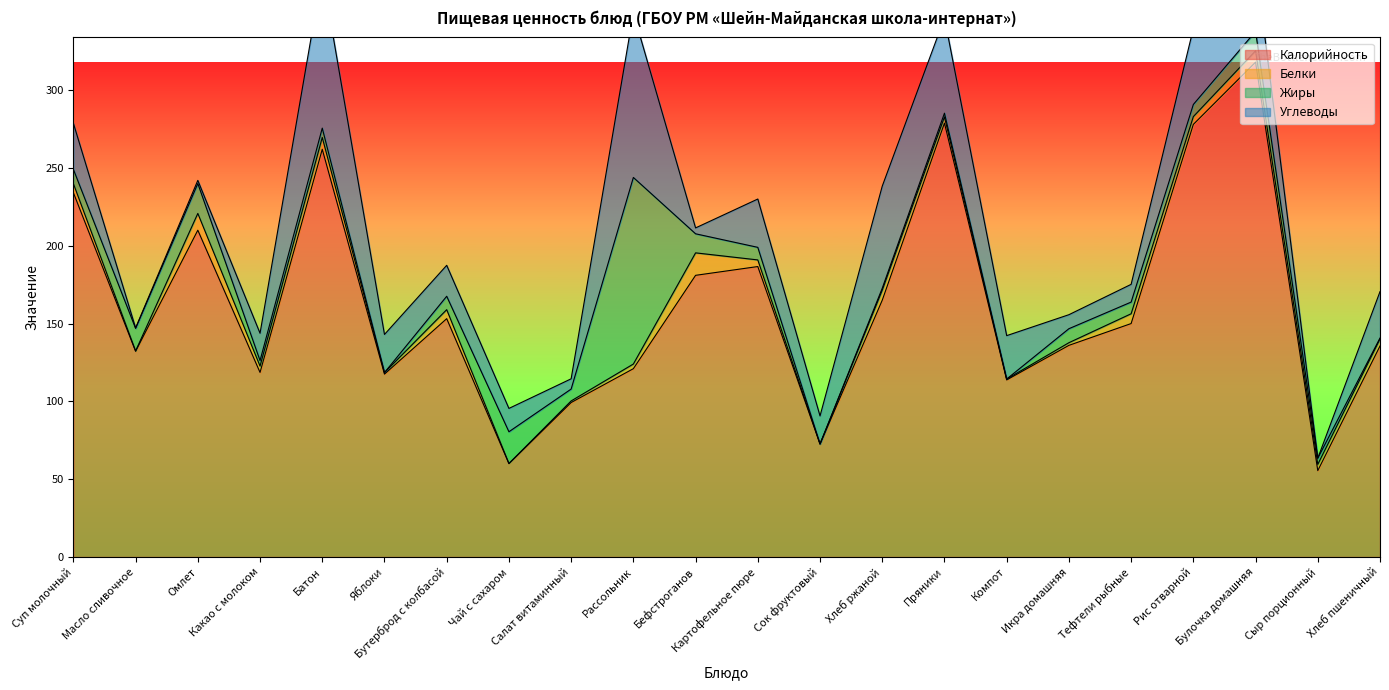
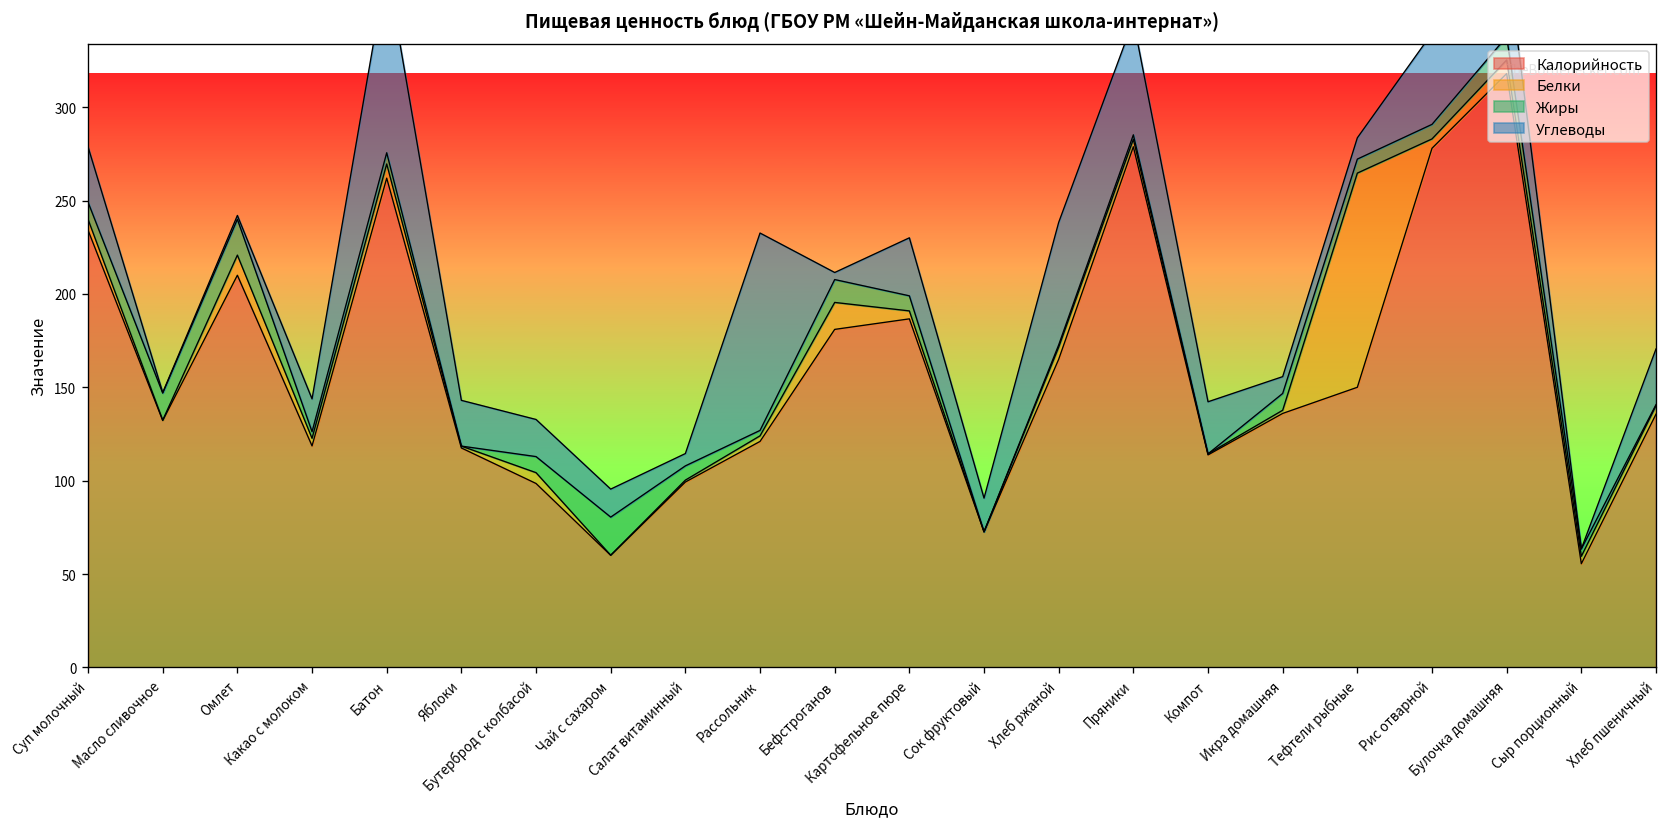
  {
    "Калорийность": {
      "Суп молочный": 234,
      "Омлет": 210,
      "Какао с молоком": 119,
      "Батон": 262,
-     "Бутерброд с колбасой": 153,
+     "Бутерброд с колбасой": 98,
      "Рассольник": 121,
      "Бефстроганов": 181,
      "Картофельное пюре": 187,
      "Хлеб ржаной": 165,
      "Пряники": 279,
      "Икра домашняя": 136,
      "Тефтели рыбные": 150,
      "Рис отварной": 278,
      "Сыр порционный": 56,
      "Хлеб пшеничный": 136
    },
    "Белки": {
      "Суп молочный": 6,
      "Омлет": 11,
      "Какао с молоком": 4,
      "Батон": 8,
      "Бутерброд с колбасой": 6,
      "Рассольник": 3,
      "Бефстроганов": 14,
      "Картофельное пюре": 4,
      "Пряники": 4,
      "Икра домашняя": 2,
-     "Тефтели рыбные": 6,
+     "Тефтели рыбные": 115,
      "Рис отварной": 5,
      "Сыр порционный": 4
    },
    "Жиры": {
      "Суп молочный": 9,
      "Омлет": 19,
      "Какао с молоком": 4,
      "Батон": 6,
      "Бутерброд с колбасой": 9,
      "Чай с сахаром": 20,
      "Салат витаминный": 8,
-     "Рассольник": 120,
+     "Рассольник": 3,
      "Бефстроганов": 12,
      "Картофельное пюре": 8,
      "Пряники": 2,
      "Икра домашняя": 9,
      "Тефтели рыбные": 8,
      "Рис отварной": 8
    },
    "Углеводы": {
      "Суп молочный": 30,
      "Омлет": 2,
      "Какао с молоком": 18,
      "Яблоки": 25,
      "Бутерброд с колбасой": 20,
      "Чай с сахаром": 15,
      "Салат витаминный": 7,
      "Бефстроганов": 4,
      "Картофельное пюре": 31,
      "Сок фруктовый": 18,
      "Хлеб ржаной": 66,
      "Компот": 28,
      "Икра домашняя": 9,
      "Тефтели рыбные": 11,
      "Хлеб пшеничный": 30
    }
  }
